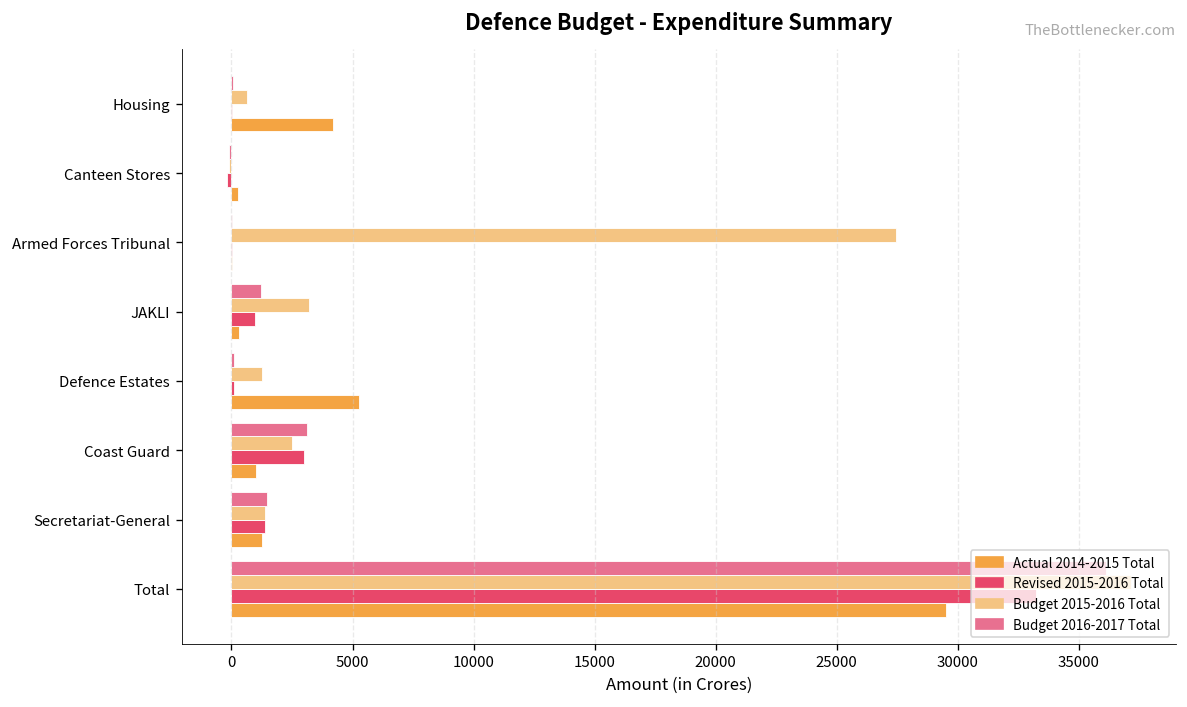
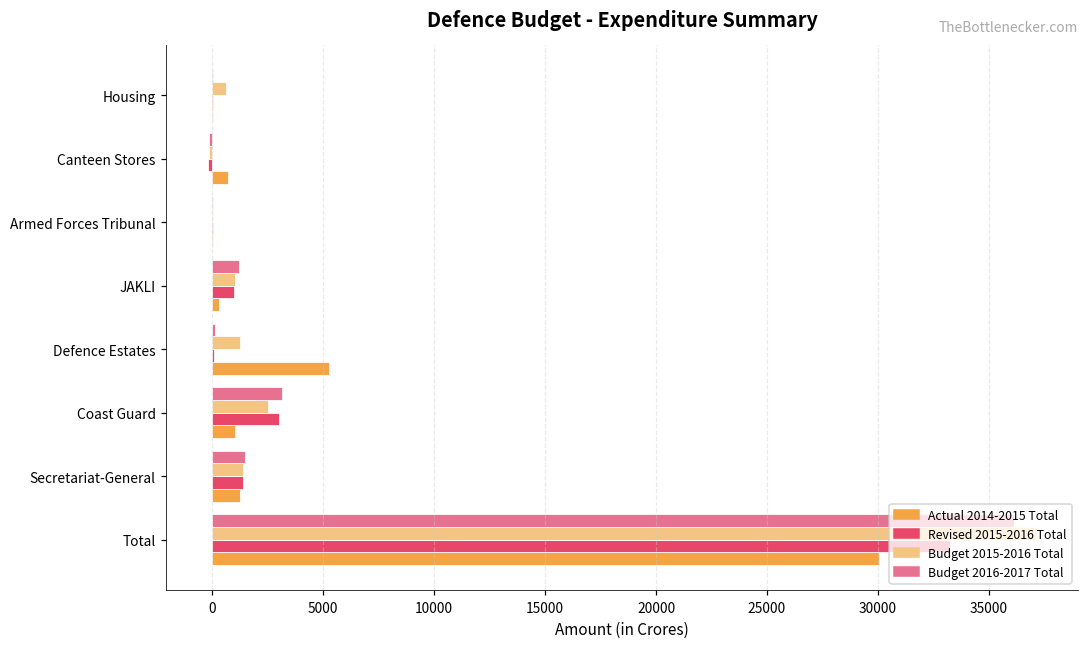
  {
    "Actual 2014-2015 Total": {
-     "Housing": 4200,
-     "Canteen Stores": 300,
+     "Housing": 0,
+     "Canteen Stores": 700,
      "JAKLI": 300,
      "Defence Estates": 5300,
      "Coast Guard": 1000,
      "Secretariat-General": 1300,
-     "Total": 29500
+     "Total": 30100
    },
    "Budget 2015-2016 Total": {
      "Housing": 600,
-     "Armed Forces Tribunal": 27400,
-     "JAKLI": 3200,
+     "Armed Forces Tribunal": 0,
+     "JAKLI": 1100,
      "Defence Estates": 1200,
      "Coast Guard": 2500,
      "Secretariat-General": 1400
    }
  }
